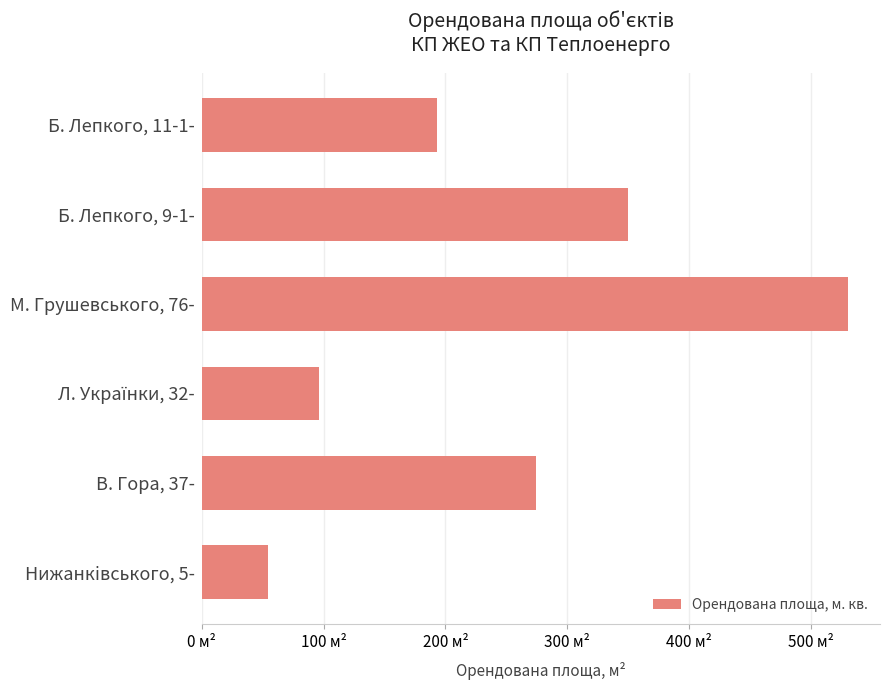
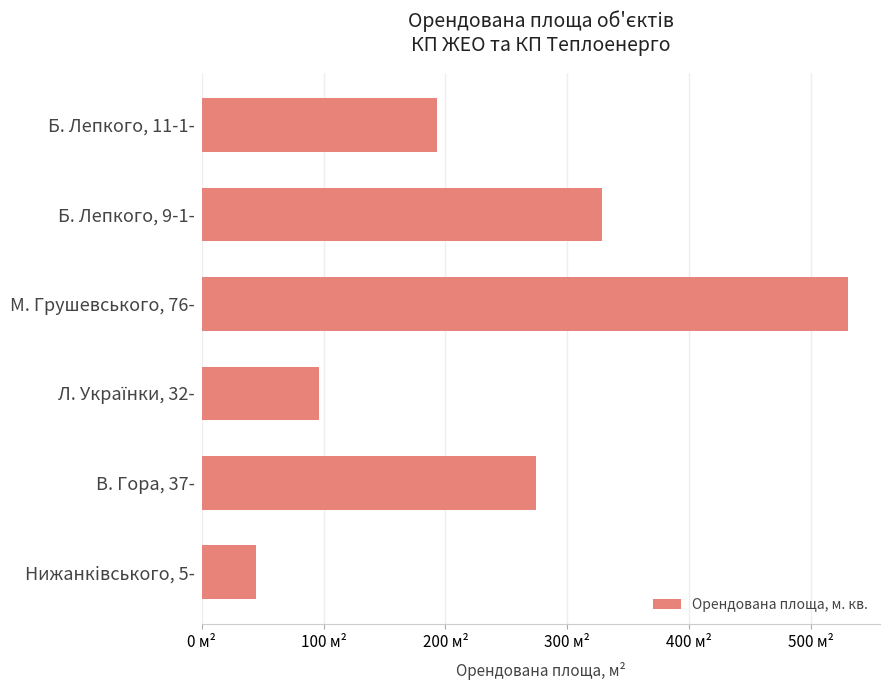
  {
    "Б. Лепкого, 11-1-": "193 м²",
-   "Б. Лепкого, 9-1-": "350 м²",
+   "Б. Лепкого, 9-1-": "328 м²",
    "М. Грушевського, 76-": "530 м²",
    "Л. Українки, 32-": "96 м²",
    "В. Гора, 37-": "274 м²",
-   "Нижанківського, 5-": "55 м²"
+   "Нижанківського, 5-": "45 м²"
  }
